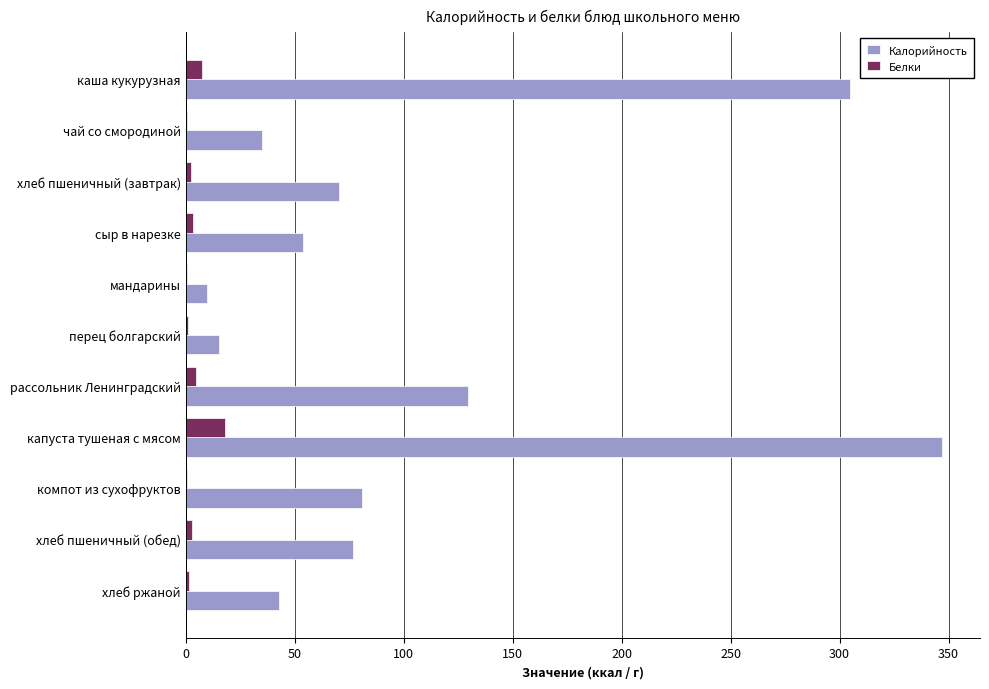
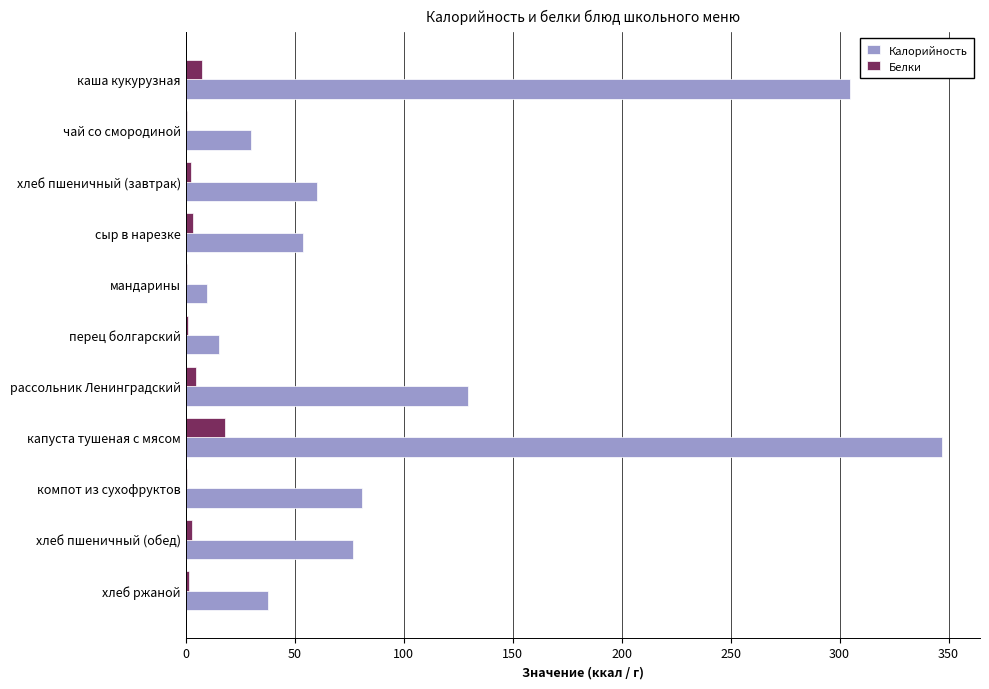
  {
    "Калорийность": {
      "каша кукурузная": 305,
-     "чай со смородиной": 35,
-     "хлеб пшеничный (завтрак)": 70,
+     "чай со смородиной": 30,
+     "хлеб пшеничный (завтрак)": 60,
      "сыр в нарезке": 54,
      "мандарины": 10,
      "перец болгарский": 15,
      "рассольник Ленинградский": 129,
      "капуста тушеная с мясом": 347,
      "компот из сухофруктов": 81,
      "хлеб пшеничный (обед)": 77,
-     "хлеб ржаной": 43
+     "хлеб ржаной": 38
    },
    "Белки": {
      "каша кукурузная": 7,
      "хлеб пшеничный (завтрак)": 2,
      "сыр в нарезке": 4,
      "рассольник Ленинградский": 5,
      "капуста тушеная с мясом": 18,
      "хлеб пшеничный (обед)": 3,
      "хлеб ржаной": 1
    }
  }
